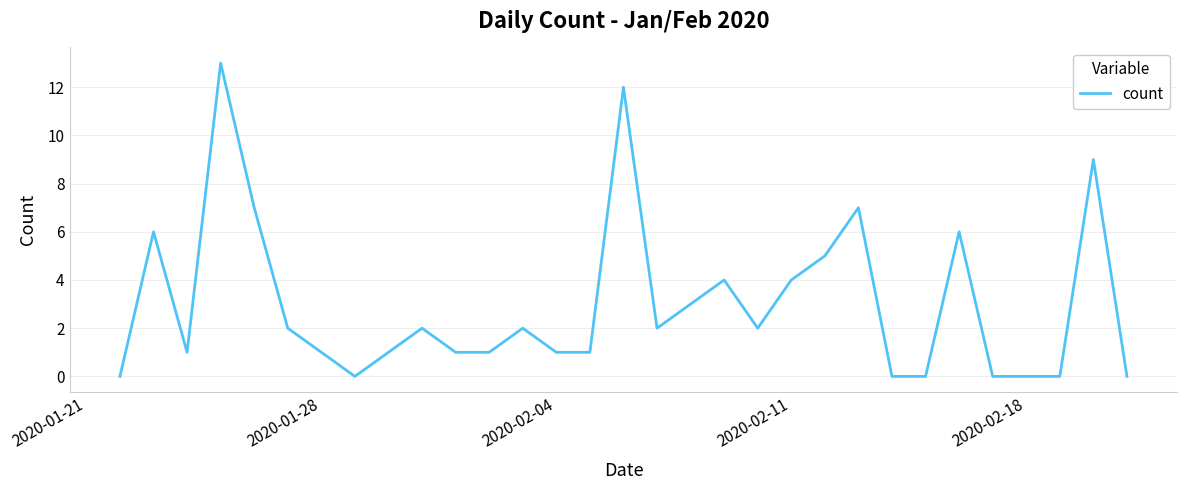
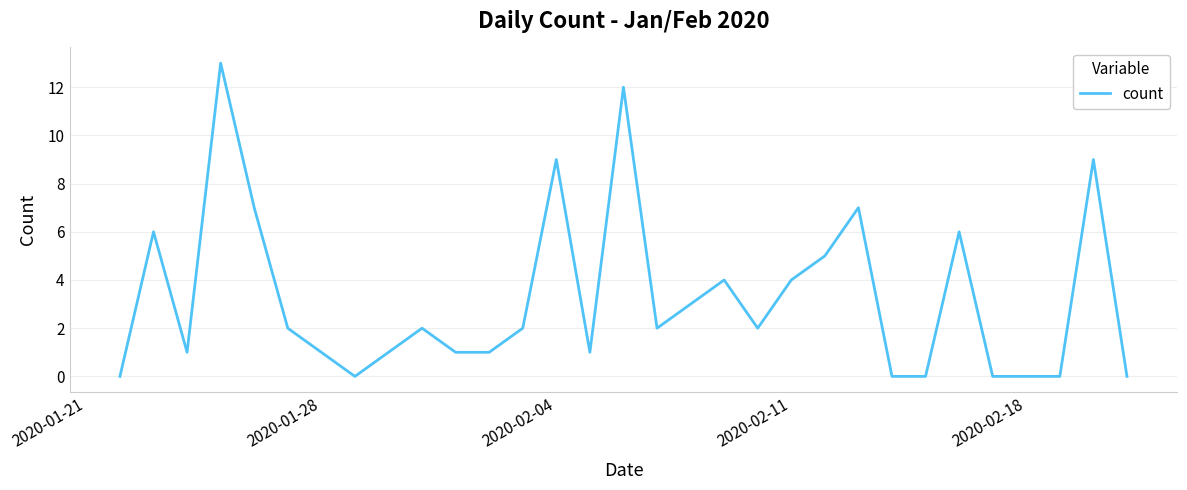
  {
    "2020-01-28": 1,
-   "2020-02-04": 1,
+   "2020-02-04": 9,
    "2020-02-11": 4,
    "2020-02-18": 0
  }
